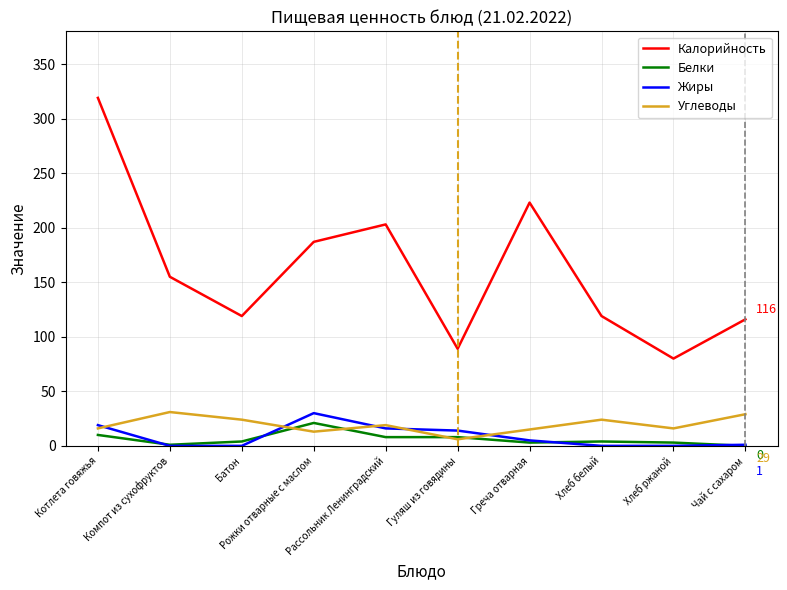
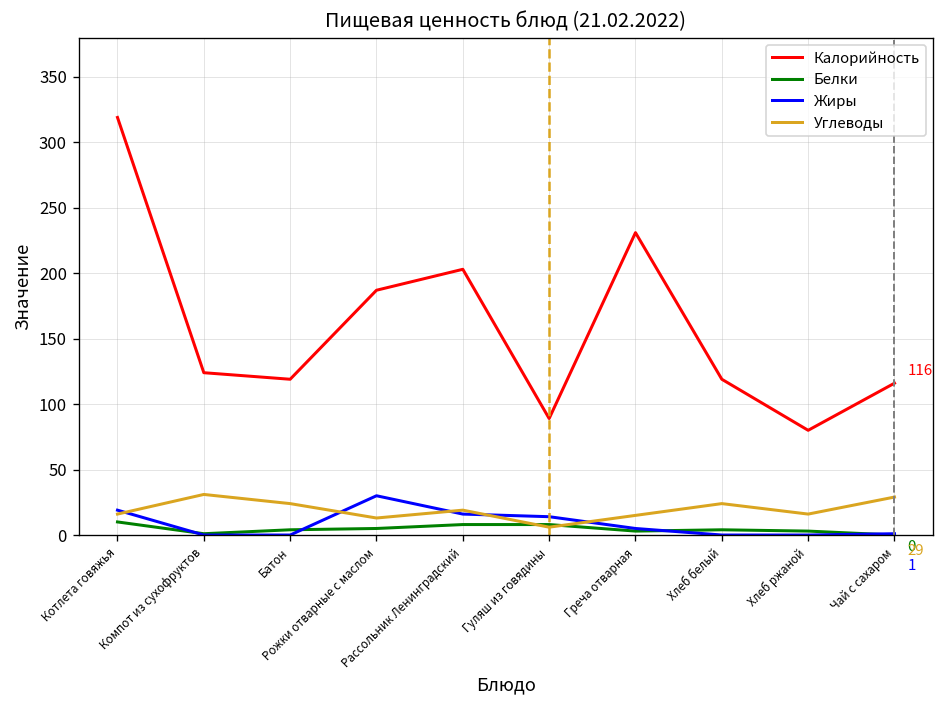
  {
    "Калорийность": {
      "Котлета говяжья": 319,
-     "Компот из сухофруктов": 155,
+     "Компот из сухофруктов": 124,
      "Батон": 119,
      "Рожки отварные с маслом": 187,
      "Рассольник Ленинградский": 203,
      "Гуляш из говядины": 89,
-     "Греча отварная": 223,
+     "Греча отварная": 231,
      "Хлеб белый": 119,
      "Хлеб ржаной": 80
    },
    "Белки": {
      "Котлета говяжья": 10,
      "Батон": 4,
-     "Рожки отварные с маслом": 21,
+     "Рожки отварные с маслом": 5,
      "Рассольник Ленинградский": 8,
      "Хлеб белый": 4,
      "Хлеб ржаной": 3
    },
    "Жиры": {
      "Котлета говяжья": 19,
      "Батон": 0,
      "Рожки отварные с маслом": 30,
      "Рассольник Ленинградский": 16,
      "Гуляш из говядины": 14,
      "Хлеб белый": 0,
      "Хлеб ржаной": 0
    },
    "Углеводы": {
      "Котлета говяжья": 16,
      "Компот из сухофруктов": 31,
      "Батон": 24,
      "Рожки отварные с маслом": 13,
      "Рассольник Ленинградский": 19,
      "Греча отварная": 15,
      "Хлеб белый": 24,
      "Хлеб ржаной": 16,
      "Чай с сахаром": 29
    }
  }
